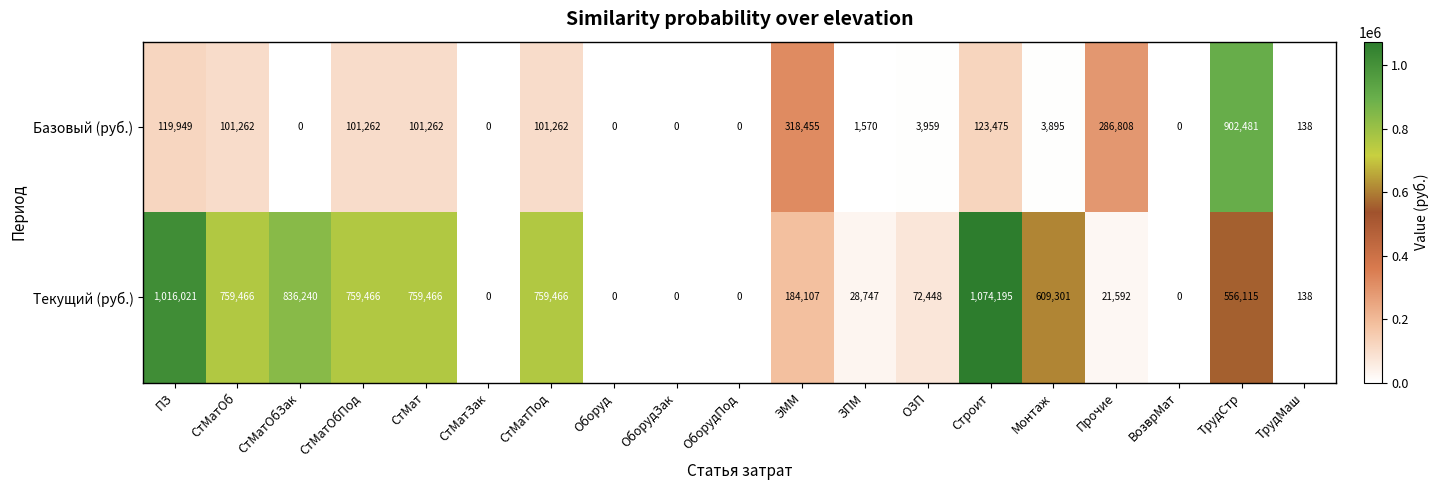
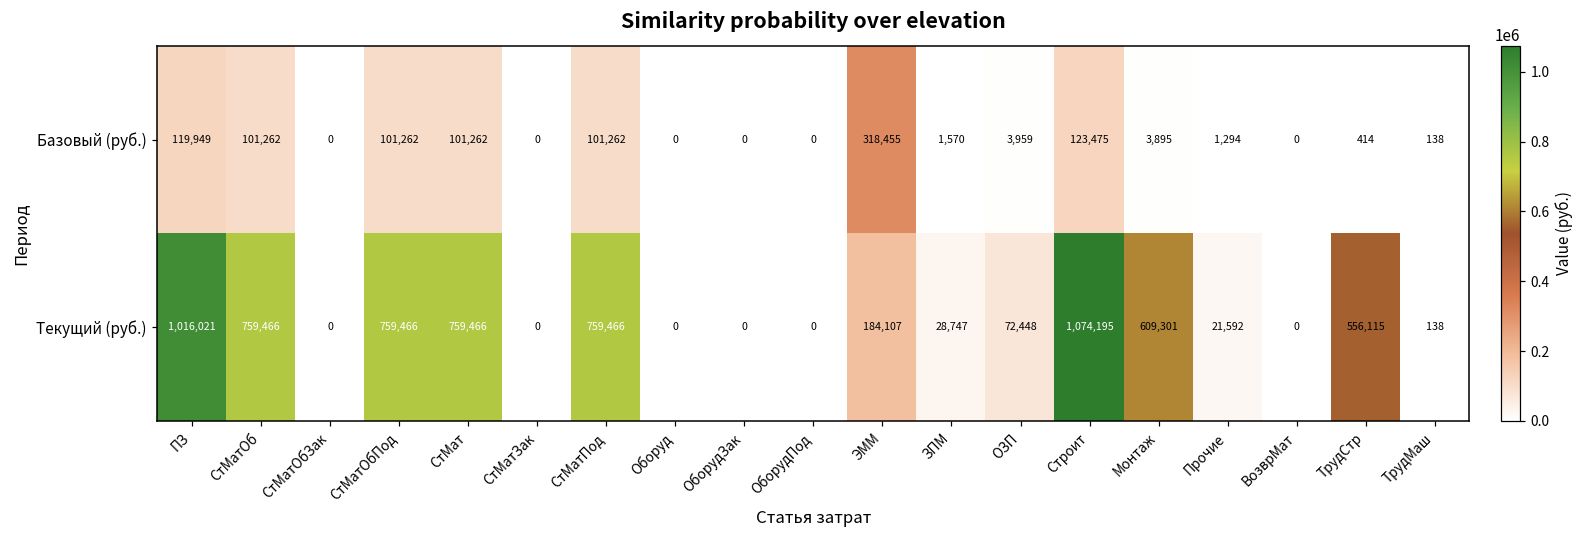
  {
    "Базовый (руб.)": {
      "ПЗ": "119,949",
      "СтМатОб": "101,262",
      "СтМатОбЗак": "0",
      "СтМатОбПод": "101,262",
      "СтМат": "101,262",
      "СтМатЗак": "0",
      "СтМатПод": "101,262",
      "Оборуд": "0",
      "ОборудЗак": "0",
      "ОборудПод": "0",
      "ЭММ": "318,455",
      "ЗПМ": "1,570",
      "ОЗП": "3,959",
      "Строит": "123,475",
      "Монтаж": "3,895",
-     "Прочие": "286,808",
+     "Прочие": "1,294",
      "ВозврМат": "0",
-     "ТрудСтр": "902,481",
+     "ТрудСтр": "414",
      "ТрудМаш": "138"
    },
    "Текущий (руб.)": {
      "ПЗ": "1,016,021",
      "СтМатОб": "759,466",
-     "СтМатОбЗак": "836,240",
+     "СтМатОбЗак": "0",
      "СтМатОбПод": "759,466",
      "СтМат": "759,466",
      "СтМатЗак": "0",
      "СтМатПод": "759,466",
      "Оборуд": "0",
      "ОборудЗак": "0",
      "ОборудПод": "0",
      "ЭММ": "184,107",
      "ЗПМ": "28,747",
      "ОЗП": "72,448",
      "Строит": "1,074,195",
      "Монтаж": "609,301",
      "Прочие": "21,592",
      "ВозврМат": "0",
      "ТрудСтр": "556,115",
      "ТрудМаш": "138"
    }
  }
